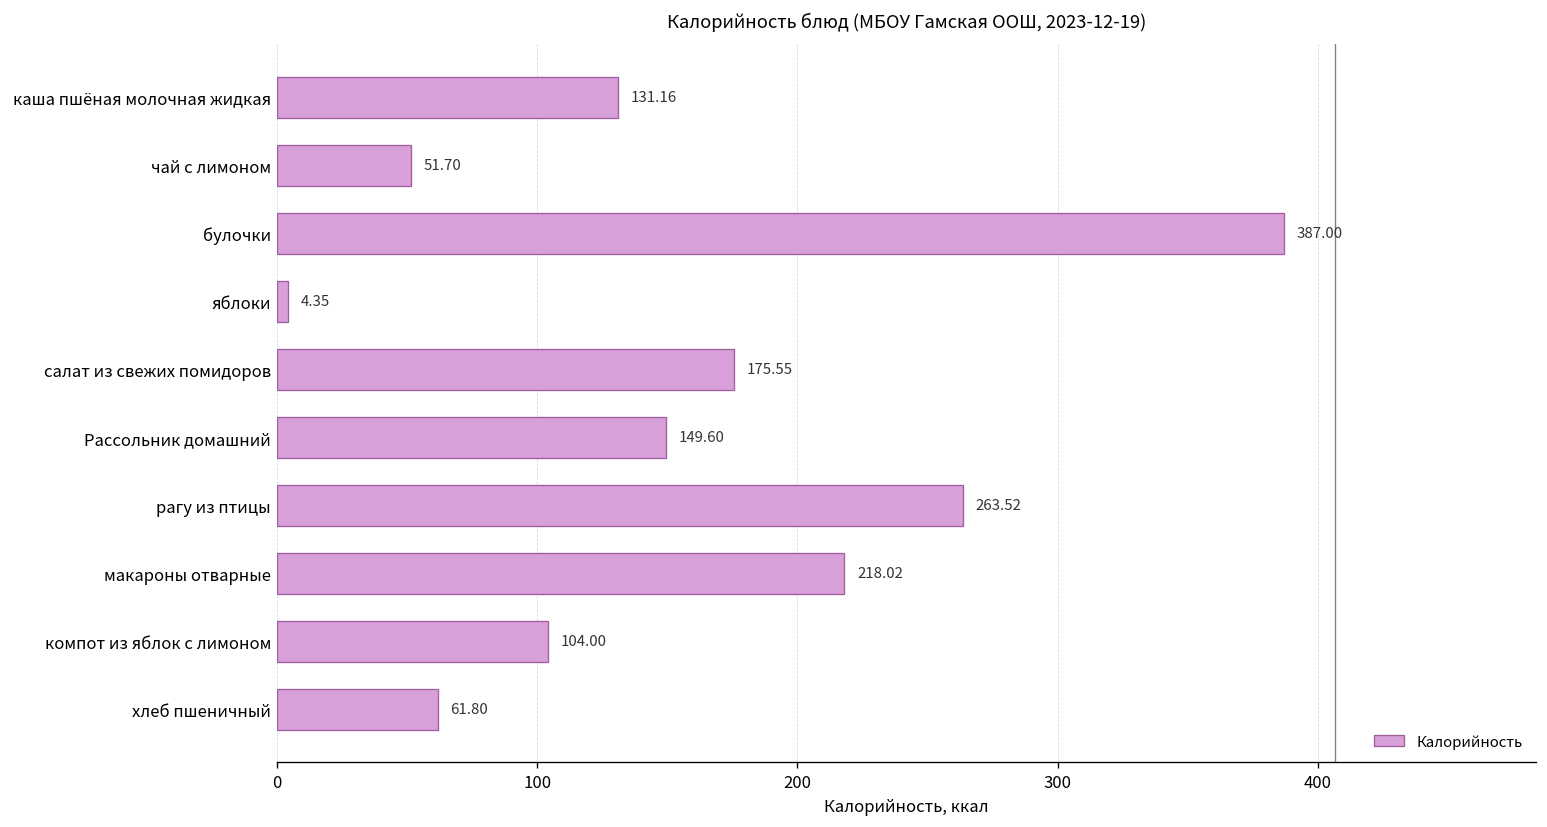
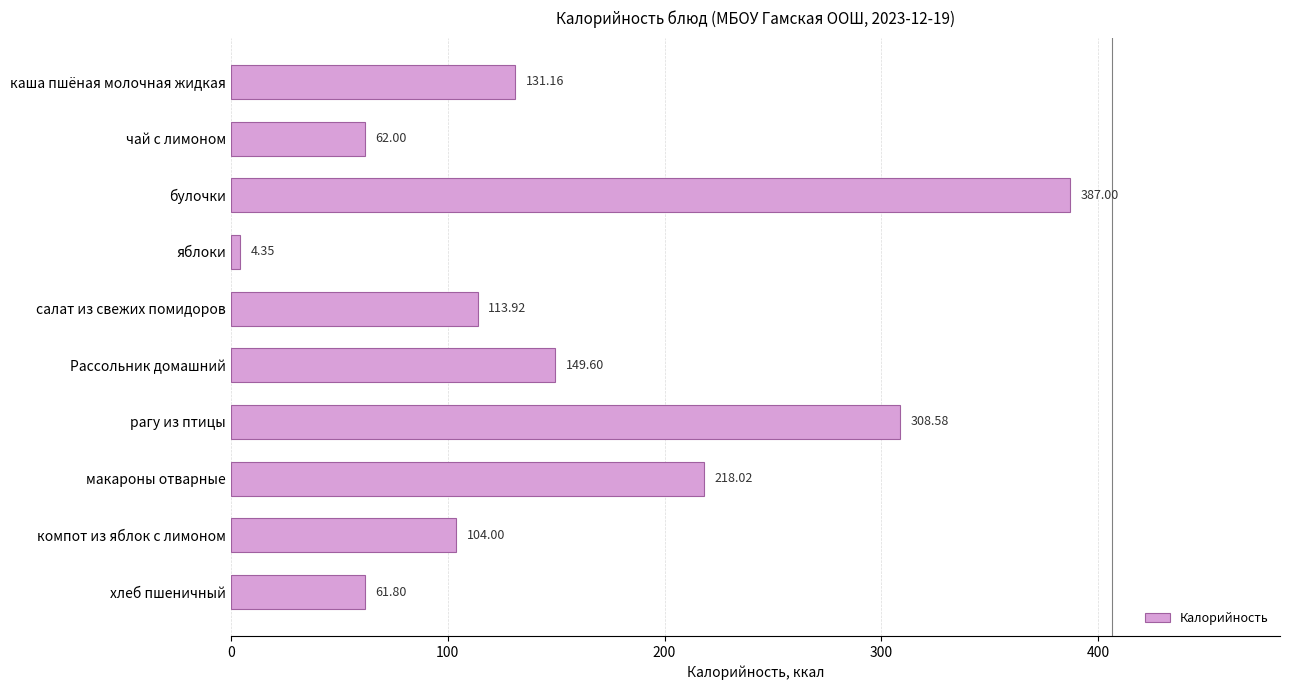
  {
    "каша пшёная молочная жидкая": 131.16,
-   "чай с лимоном": 51.70,
+   "чай с лимоном": 62.00,
    "булочки": 387.00,
    "яблоки": 4.35,
-   "салат из свежих помидоров": 175.55,
+   "салат из свежих помидоров": 113.92,
    "Рассольник домашний": 149.60,
-   "рагу из птицы": 263.52,
+   "рагу из птицы": 308.58,
    "макароны отварные": 218.02,
    "компот из яблок с лимоном": 104.00,
    "хлеб пшеничный": 61.80
  }
